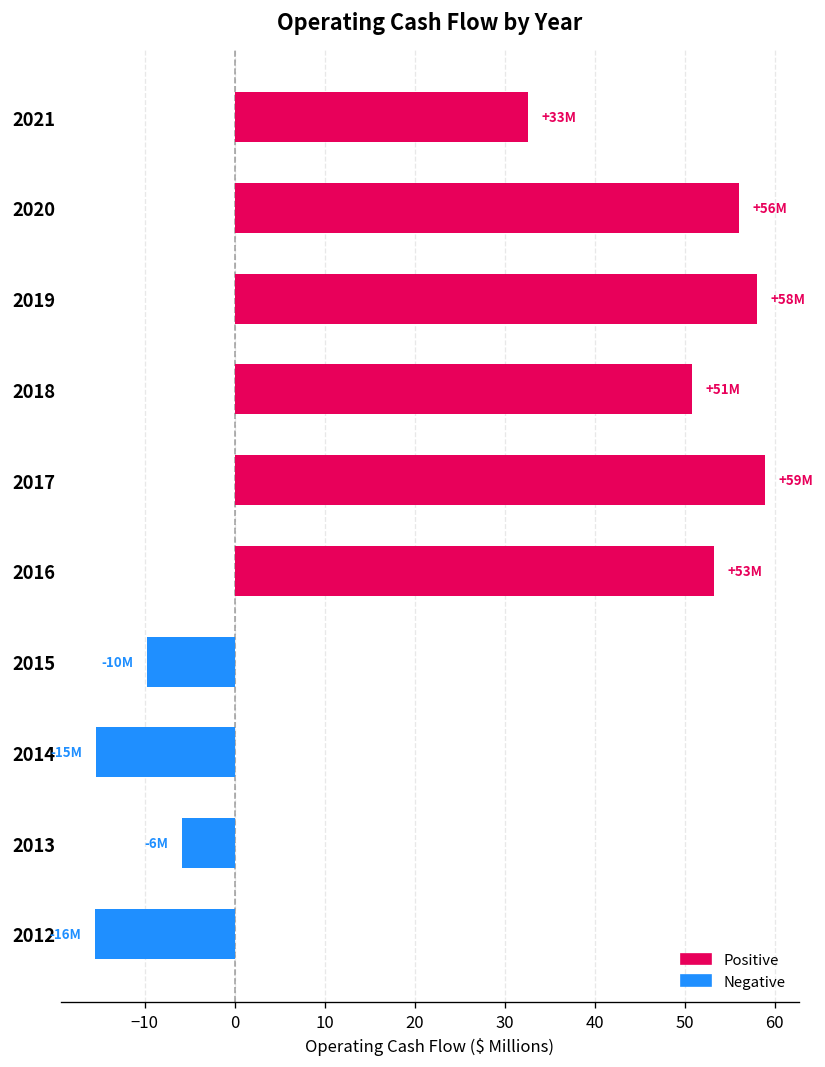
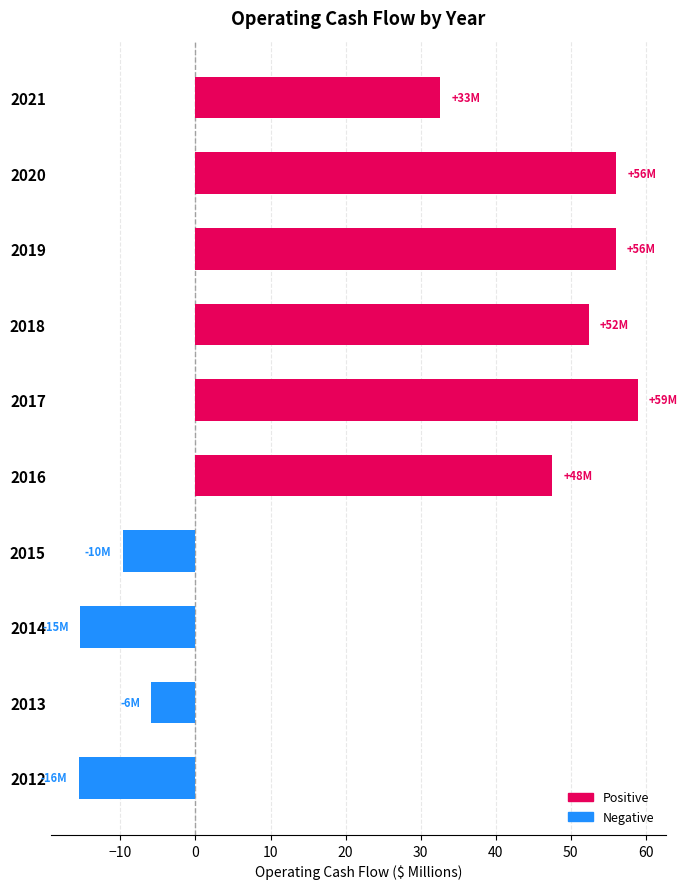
  {
    "2021": "+33M",
    "2020": "+56M",
-   "2019": "+58M",
-   "2018": "+51M",
+   "2019": "+56M",
+   "2018": "+52M",
    "2017": "+59M",
-   "2016": "+53M",
+   "2016": "+48M",
    "2015": "-10M",
    "2014": "-15M",
    "2013": "-6M",
    "2012": "-16M"
  }
